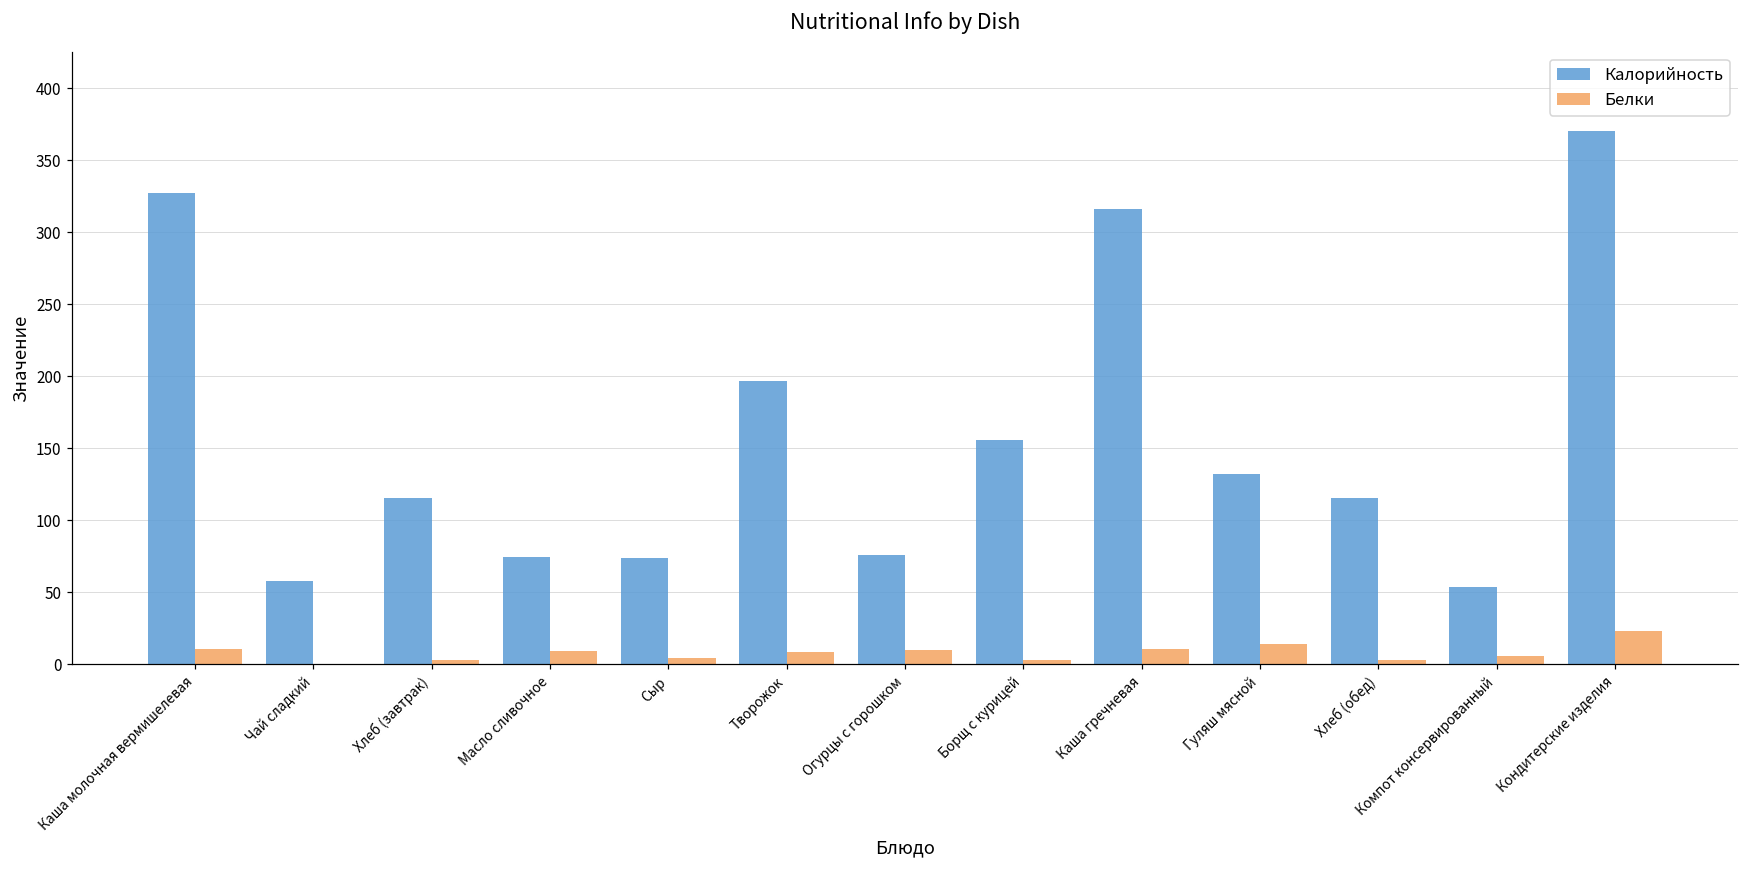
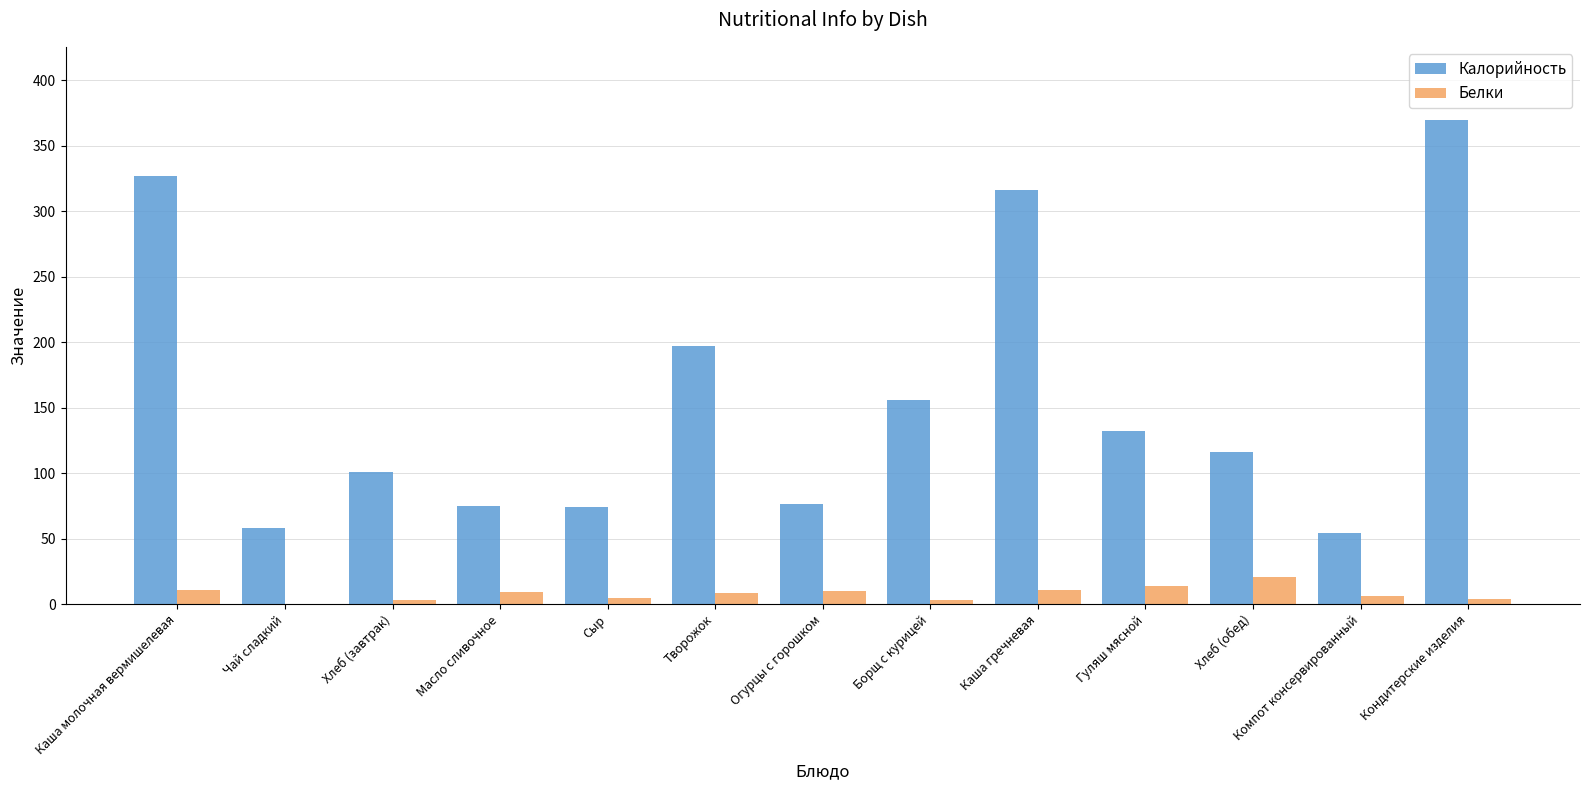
  {
    "Калорийность": {
      "Каша молочная вермишелевая": 327,
      "Чай сладкий": 58,
-     "Хлеб (завтрак)": 116,
+     "Хлеб (завтрак)": 100,
      "Масло сливочное": 75,
      "Сыр": 74,
      "Творожок": 197,
      "Огурцы с горошком": 76,
      "Борщ с курицей": 156,
      "Каша гречневая": 316,
      "Гуляш мясной": 132,
      "Хлеб (обед)": 116,
      "Компот консервированный": 54,
      "Кондитерские изделия": 370
    },
    "Белки": {
      "Каша молочная вермишелевая": 11,
      "Хлеб (завтрак)": 3,
      "Масло сливочное": 9,
      "Сыр": 5,
      "Творожок": 9,
      "Огурцы с горошком": 10,
      "Борщ с курицей": 3,
      "Каша гречневая": 10,
      "Гуляш мясной": 14,
-     "Хлеб (обед)": 3,
+     "Хлеб (обед)": 20,
      "Компот консервированный": 6,
-     "Кондитерские изделия": 23
+     "Кондитерские изделия": 4
    }
  }
